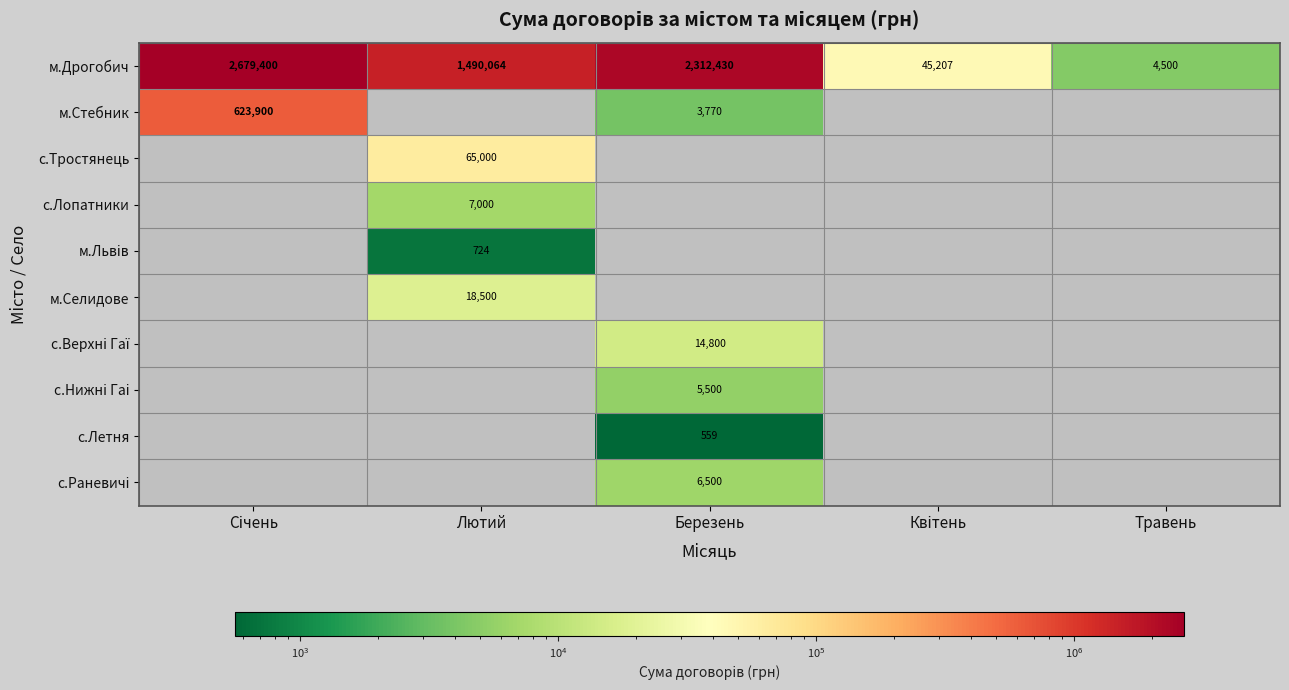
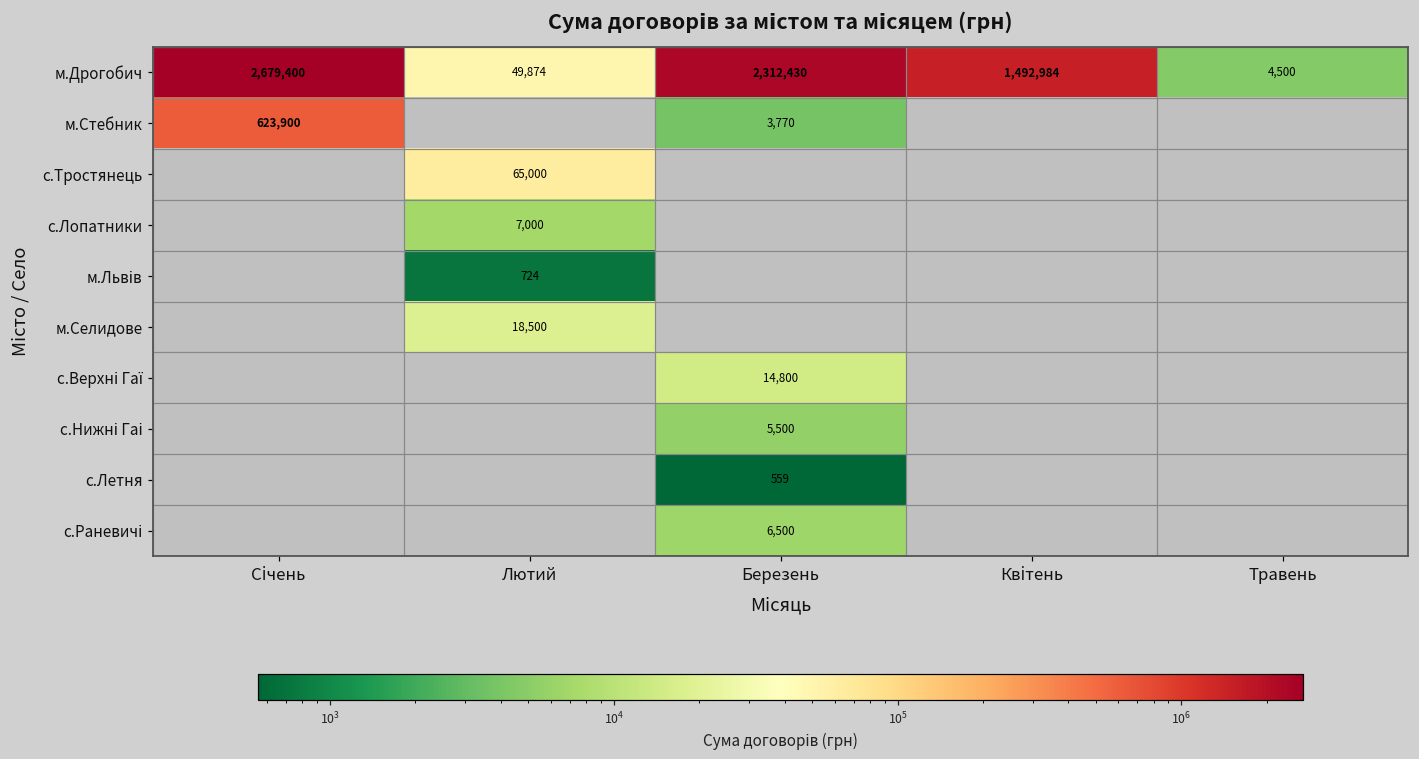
  {
    "м.Дрогобич": {
      "Січень": "2,679,400",
-     "Лютий": "1,490,064",
+     "Лютий": "49,874",
      "Березень": "2,312,430",
-     "Квітень": "45,207",
+     "Квітень": "1,492,984",
      "Травень": "4,500"
    },
    "м.Стебник": {
      "Січень": "623,900",
      "Березень": "3,770"
    },
    "с.Тростянець": {
      "Лютий": "65,000"
    },
    "с.Лопатники": {
      "Лютий": "7,000"
    },
    "м.Львів": {
      "Лютий": "724"
    },
    "м.Селидове": {
      "Лютий": "18,500"
    },
    "с.Верхні Гаї": {
      "Березень": "14,800"
    },
    "с.Нижні Гаі": {
      "Березень": "5,500"
    },
    "с.Летня": {
      "Березень": "559"
    },
    "с.Раневичі": {
      "Березень": "6,500"
    }
  }
